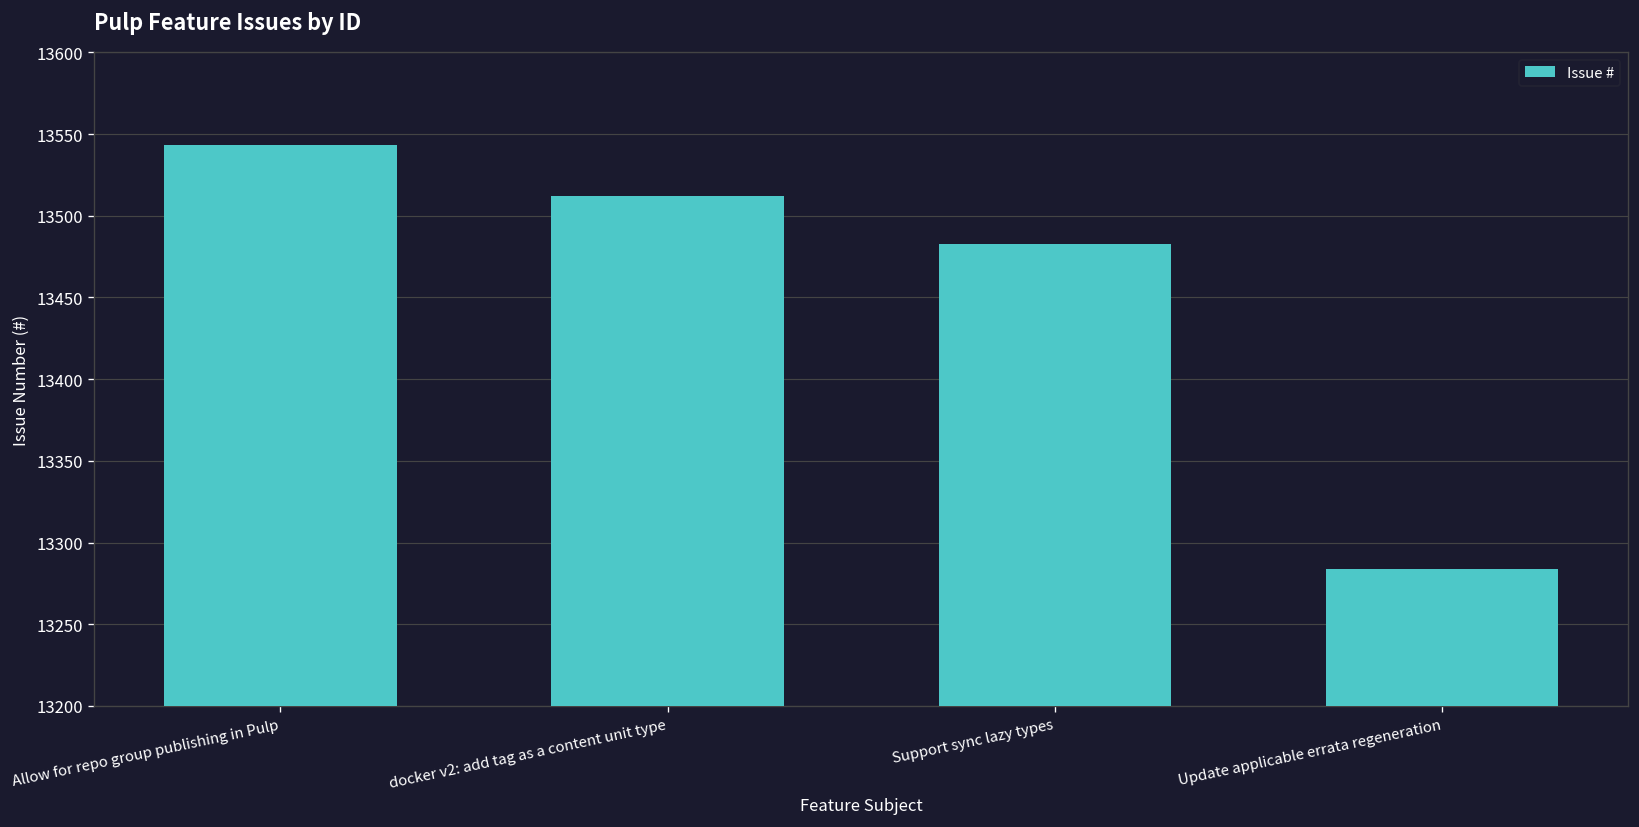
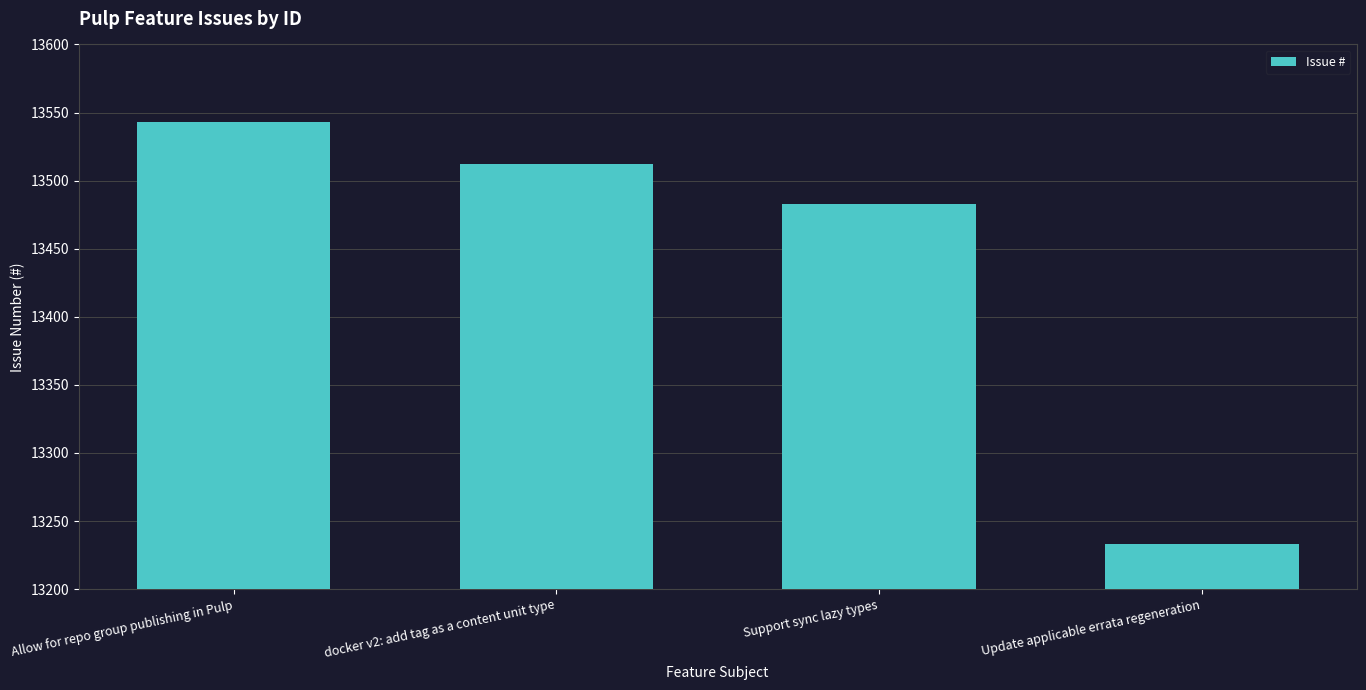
  {
    "Allow for repo group publishing in Pulp": 13543,
    "docker v2: add tag as a content unit type": 13512,
    "Support sync lazy types": 13483,
-   "Update applicable errata regeneration": 13284
+   "Update applicable errata regeneration": 13233
  }
